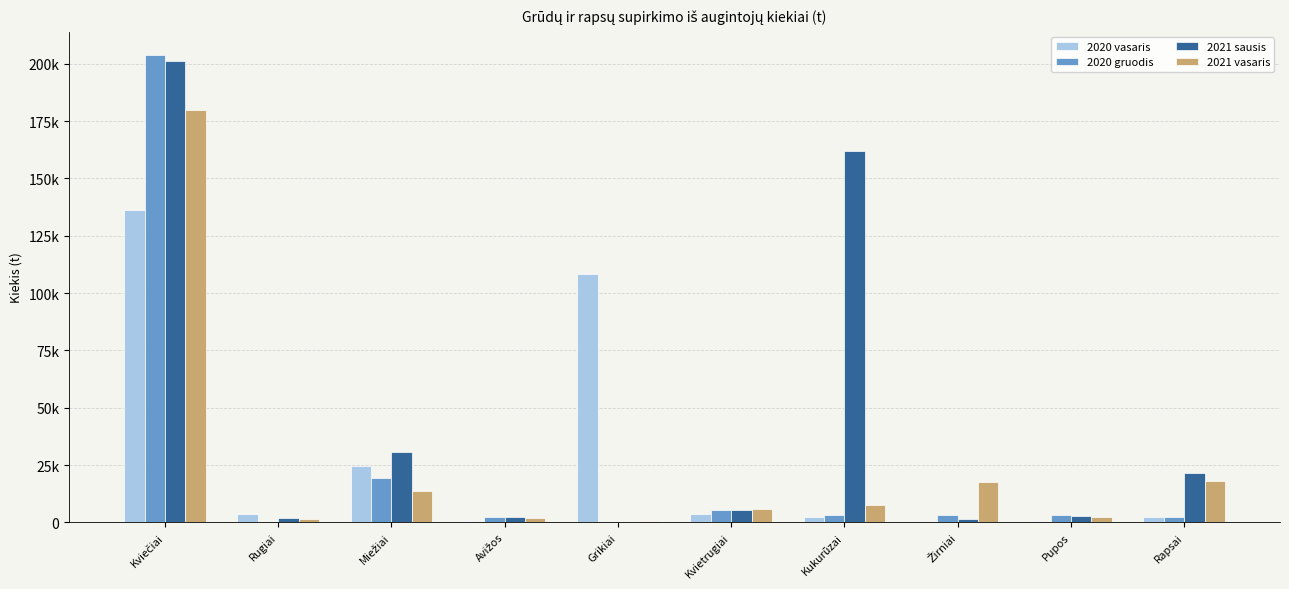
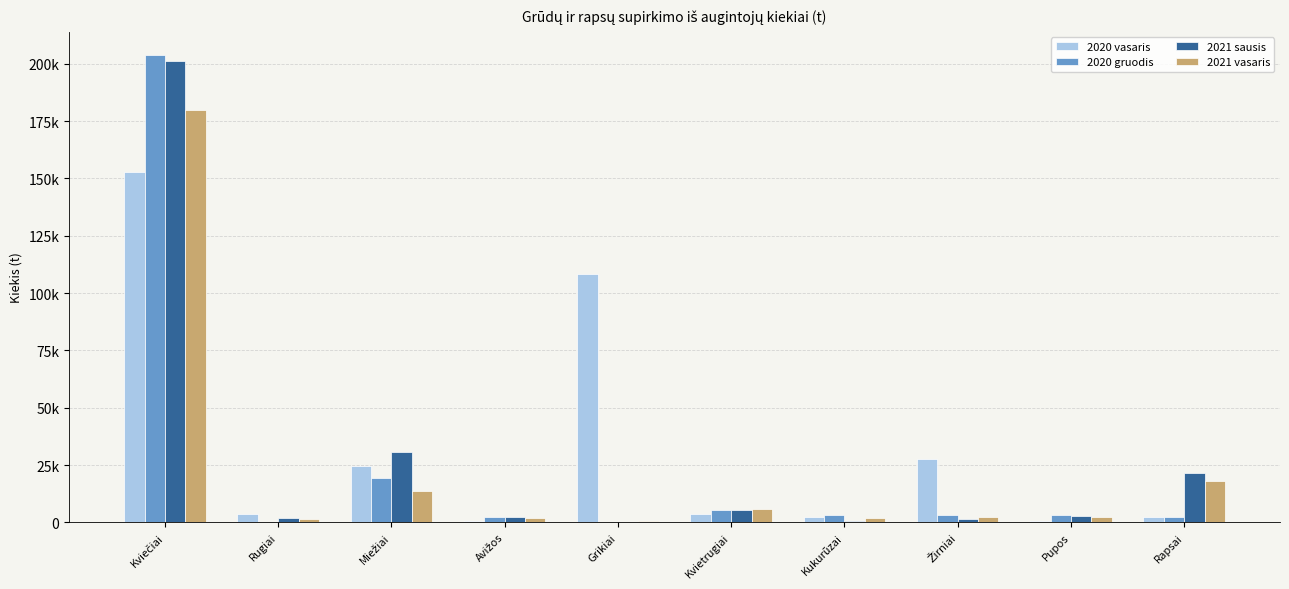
  {
    "2020 vasaris": {
-     "Kviečiai": 136000,
+     "Kviečiai": 153000,
      "Rugiai": 4000,
      "Miežiai": 25000,
      "Grikiai": 108000,
      "Kvietrugiai": 4000,
      "Kukurūzai": 2000,
-     "Žirniai": 1000,
+     "Žirniai": 27000,
      "Rapsai": 2000
    },
    "2020 gruodis": {
      "Kviečiai": 204000,
      "Miežiai": 19000,
      "Avižos": 2000,
      "Kvietrugiai": 6000,
      "Kukurūzai": 3000,
      "Žirniai": 3000,
      "Pupos": 3000,
      "Rapsai": 3000
    },
    "2021 sausis": {
      "Kviečiai": 201000,
      "Rugiai": 2000,
      "Miežiai": 31000,
      "Avižos": 3000,
      "Kvietrugiai": 6000,
-     "Kukurūzai": 162000,
+     "Kukurūzai": 0,
      "Žirniai": 2000,
      "Pupos": 3000,
      "Rapsai": 22000
    },
    "2021 vasaris": {
      "Kviečiai": 180000,
      "Rugiai": 1000,
      "Miežiai": 14000,
      "Avižos": 2000,
      "Kvietrugiai": 6000,
-     "Kukurūzai": 8000,
-     "Žirniai": 18000,
+     "Kukurūzai": 2000,
+     "Žirniai": 2000,
      "Pupos": 2000,
      "Rapsai": 18000
    }
  }
